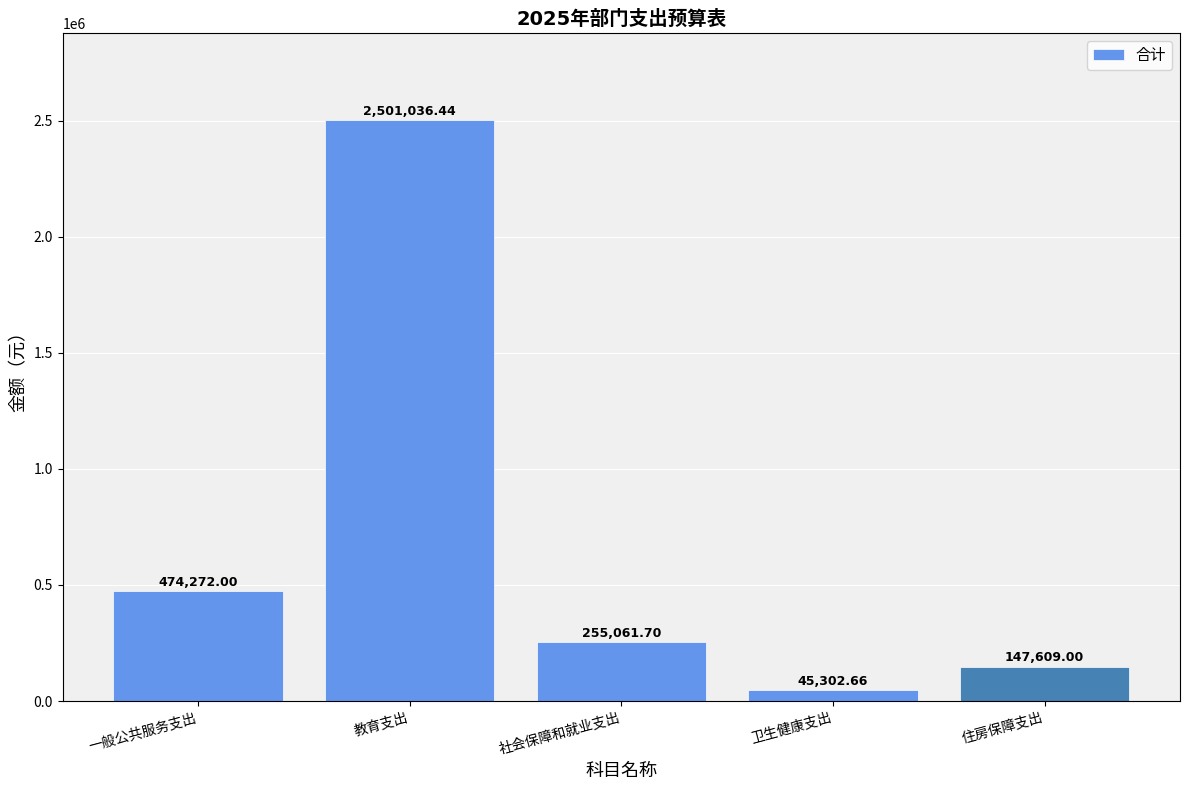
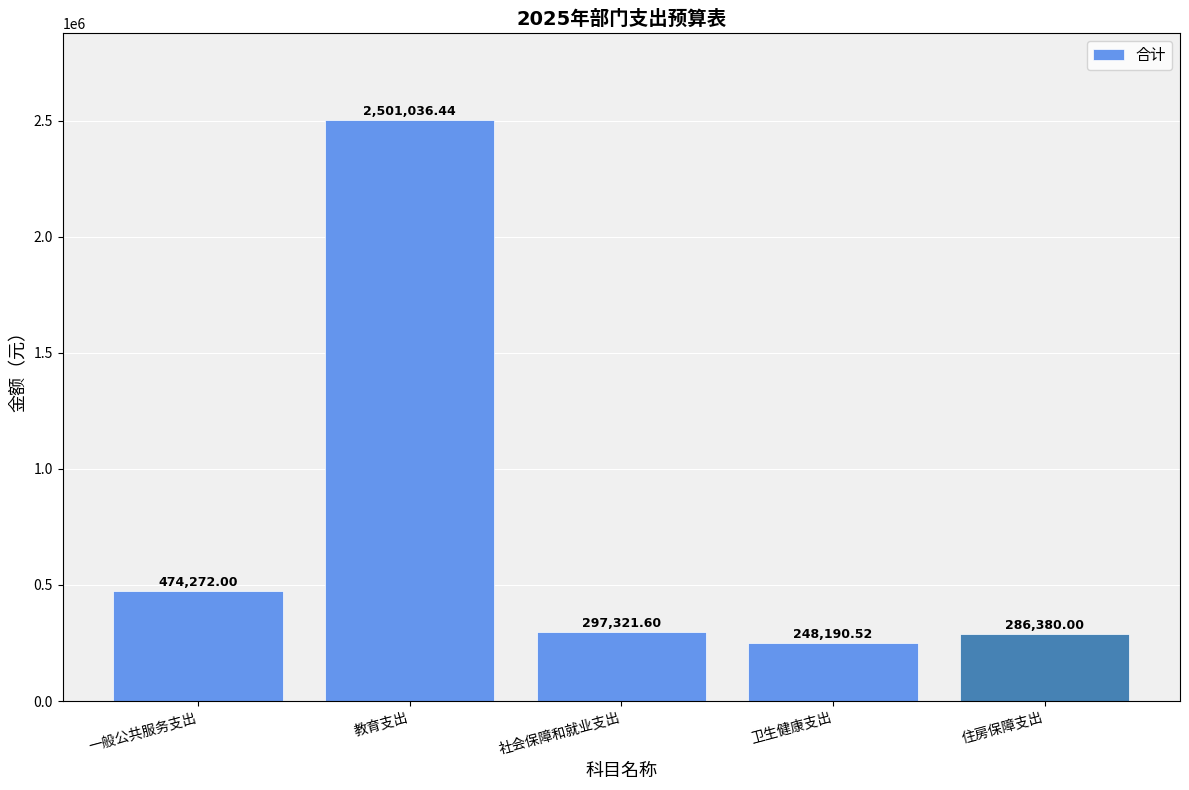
  {
    "一般公共服务支出": "474,272.00",
    "教育支出": "2,501,036.44",
-   "社会保障和就业支出": "255,061.70",
-   "卫生健康支出": "45,302.66",
-   "住房保障支出": "147,609.00"
+   "社会保障和就业支出": "297,321.60",
+   "卫生健康支出": "248,190.52",
+   "住房保障支出": "286,380.00"
  }
